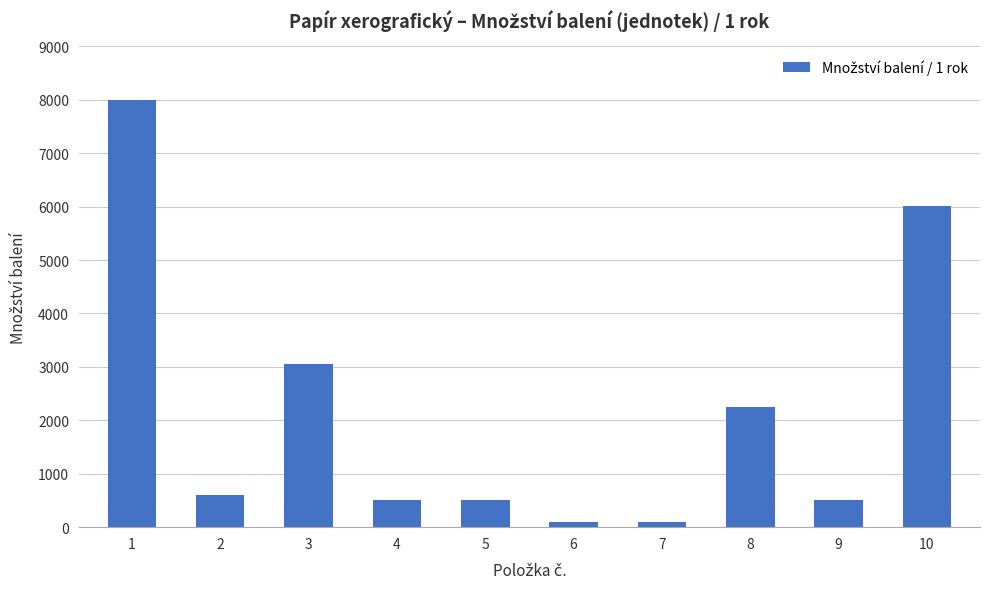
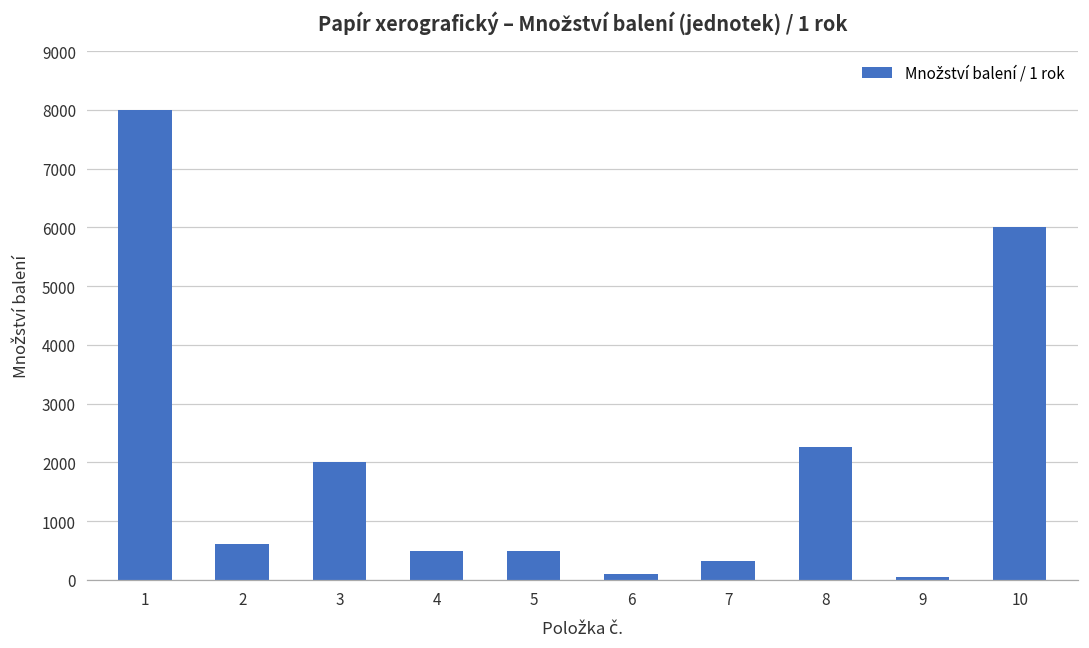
  {
    "1": 8000,
    "2": 600,
-   "3": 3100,
+   "3": 2000,
    "4": 500,
    "5": 500,
    "6": 100,
-   "7": 100,
+   "7": 300,
    "8": 2300,
-   "9": 500,
+   "9": 100,
    "10": 6000
  }
